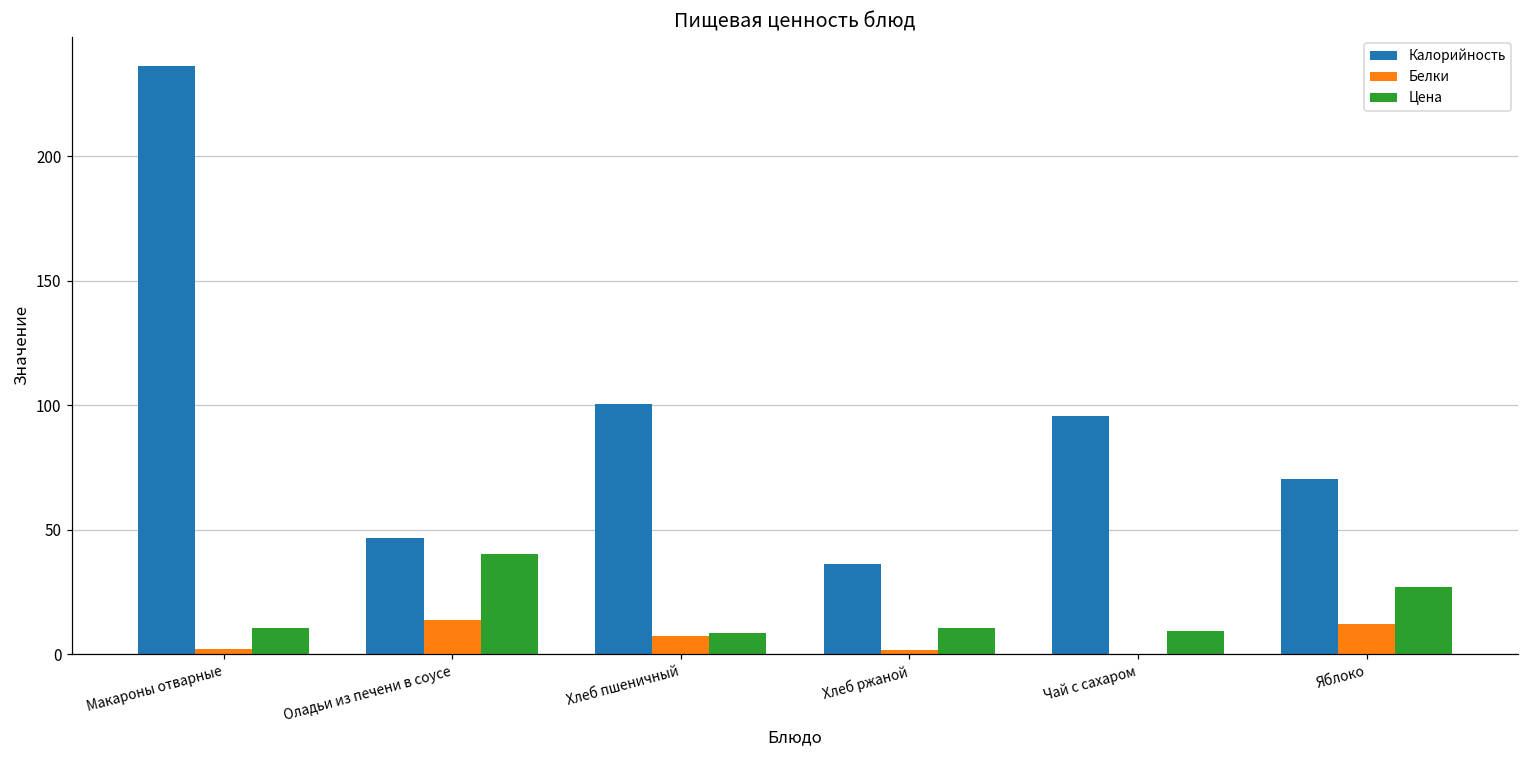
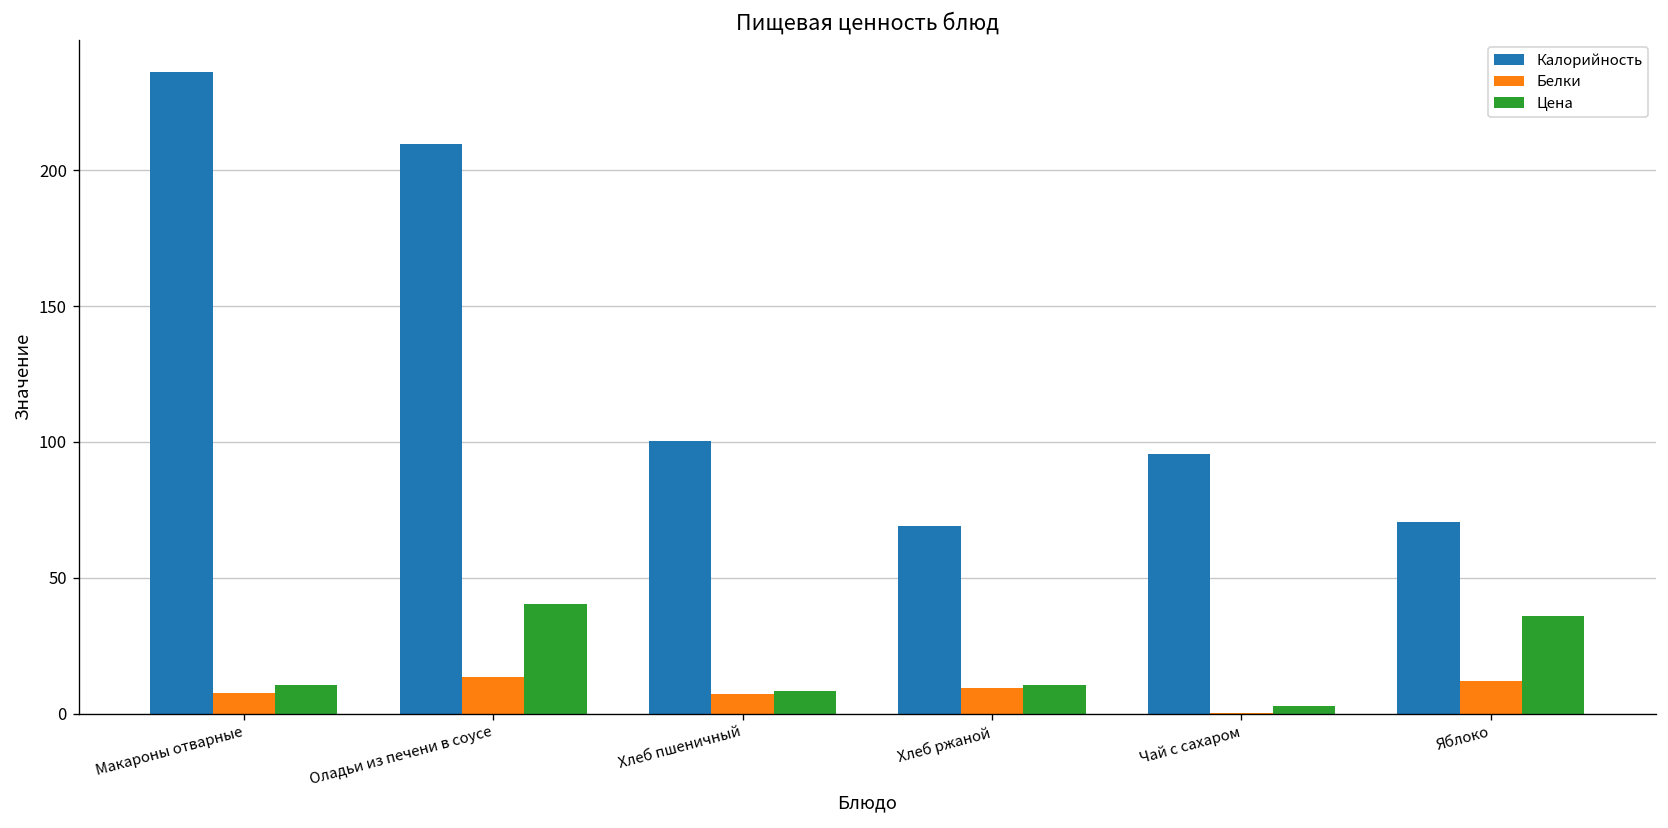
  {
    "Калорийность": {
      "Макароны отварные": 236,
-     "Оладьи из печени в соусе": 47,
+     "Оладьи из печени в соусе": 210,
      "Хлеб пшеничный": 100,
-     "Хлеб ржаной": 36,
+     "Хлеб ржаной": 69,
      "Чай с сахаром": 96,
      "Яблоко": 71
    },
    "Белки": {
-     "Макароны отварные": 2,
+     "Макароны отварные": 7,
      "Оладьи из печени в соусе": 14,
      "Хлеб пшеничный": 7,
-     "Хлеб ржаной": 2,
+     "Хлеб ржаной": 9,
      "Яблоко": 12
    },
    "Цена": {
      "Макароны отварные": 11,
      "Оладьи из печени в соусе": 40,
      "Хлеб пшеничный": 8,
      "Хлеб ржаной": 10,
-     "Чай с сахаром": 9,
-     "Яблоко": 27
+     "Чай с сахаром": 3,
+     "Яблоко": 36
    }
  }
